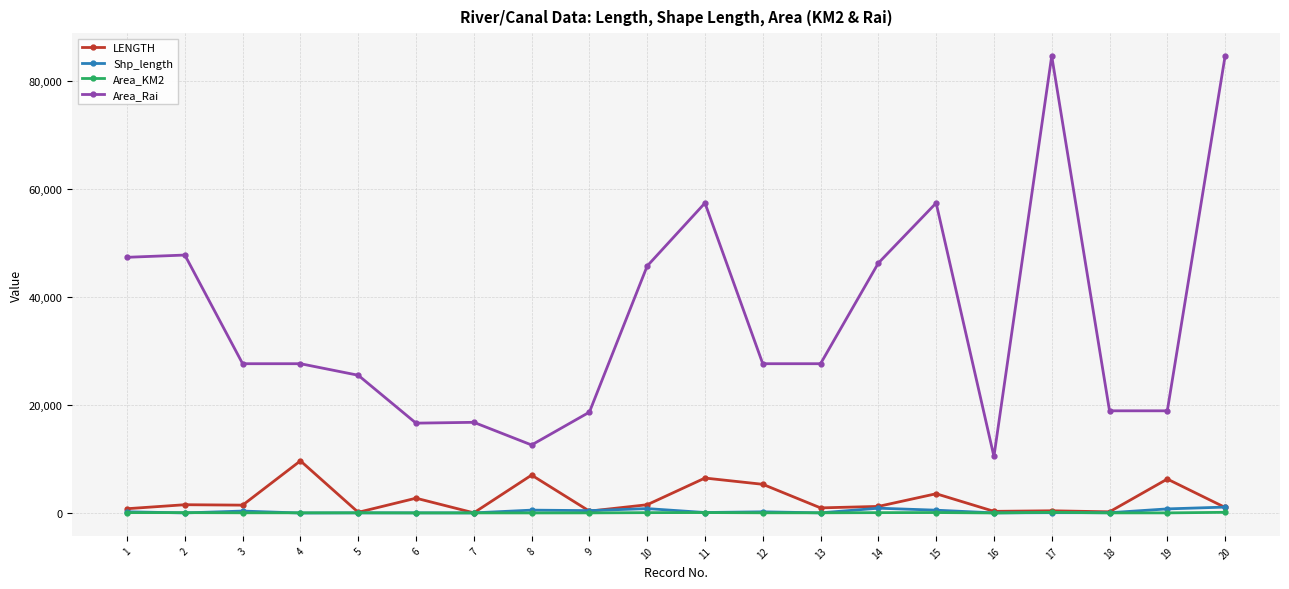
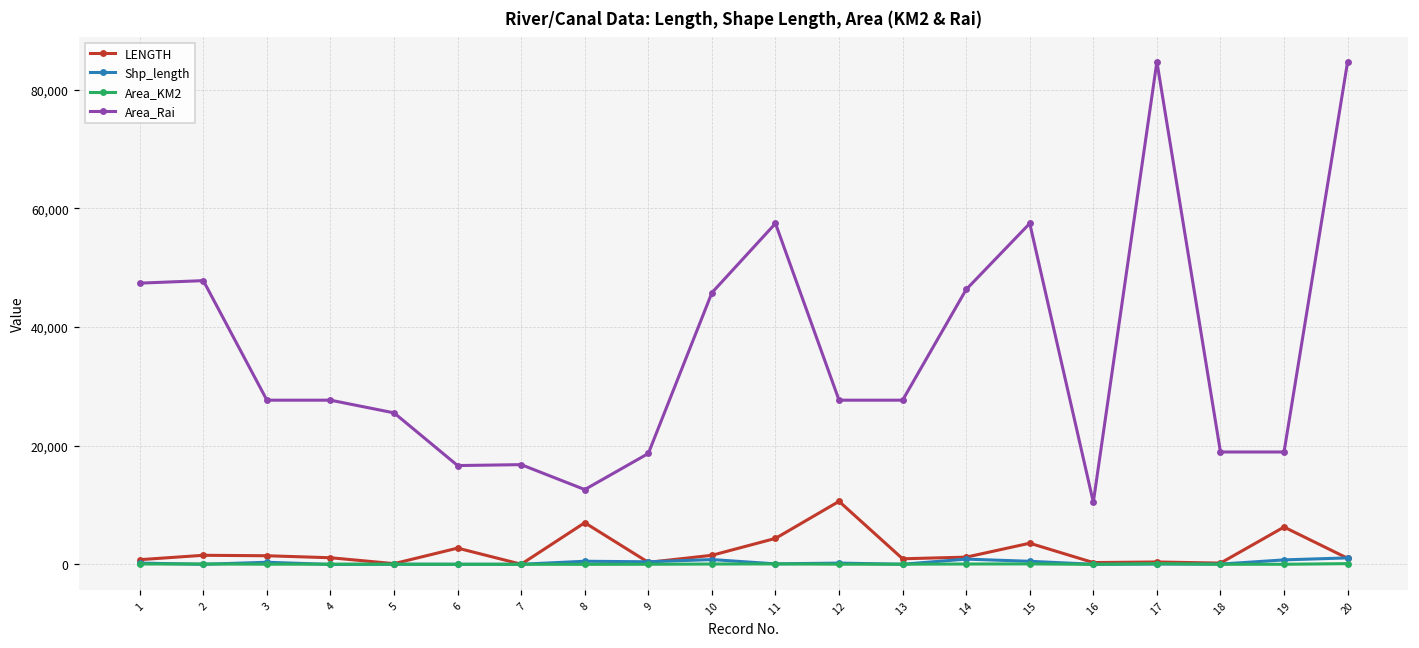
  {
    "LENGTH": {
      "1": "1,000",
      "2": "2,000",
      "3": "1,000",
-     "4": "10,000",
+     "4": "1,000",
      "6": "3,000",
      "8": "7,000",
      "10": "2,000",
-     "11": "6,000",
-     "12": "5,000",
+     "11": "4,000",
+     "12": "11,000",
      "13": "1,000",
      "15": "4,000",
      "19": "6,000"
    },
    "Shp_length": {
      "8": "1,000",
      "10": "1,000",
      "19": "1,000"
    },
    "Area_KM2": {
      "8": "0",
      "10": "0",
      "14": "0",
      "19": "0",
      "20": "0"
    },
    "Area_Rai": {
      "1": "47,000",
      "2": "48,000",
      "3": "28,000",
      "4": "28,000",
      "5": "26,000",
      "6": "17,000",
      "7": "17,000",
      "8": "13,000",
      "9": "19,000",
      "10": "46,000",
      "11": "57,000",
      "12": "28,000",
      "13": "28,000",
      "14": "46,000",
      "15": "57,000",
      "16": "10,000",
      "17": "85,000",
      "18": "19,000",
      "19": "19,000",
      "20": "85,000"
    }
  }
